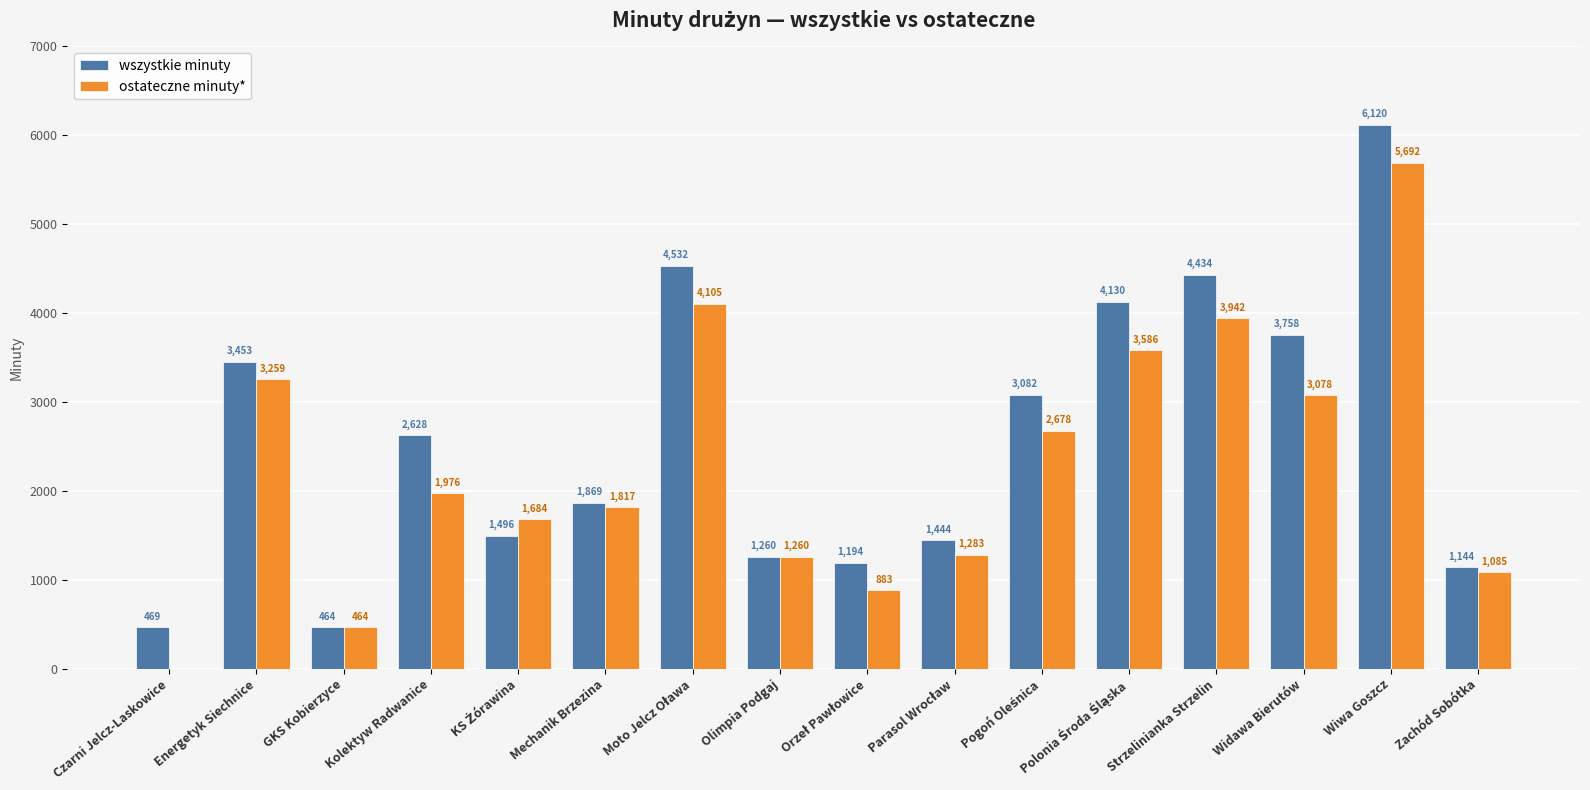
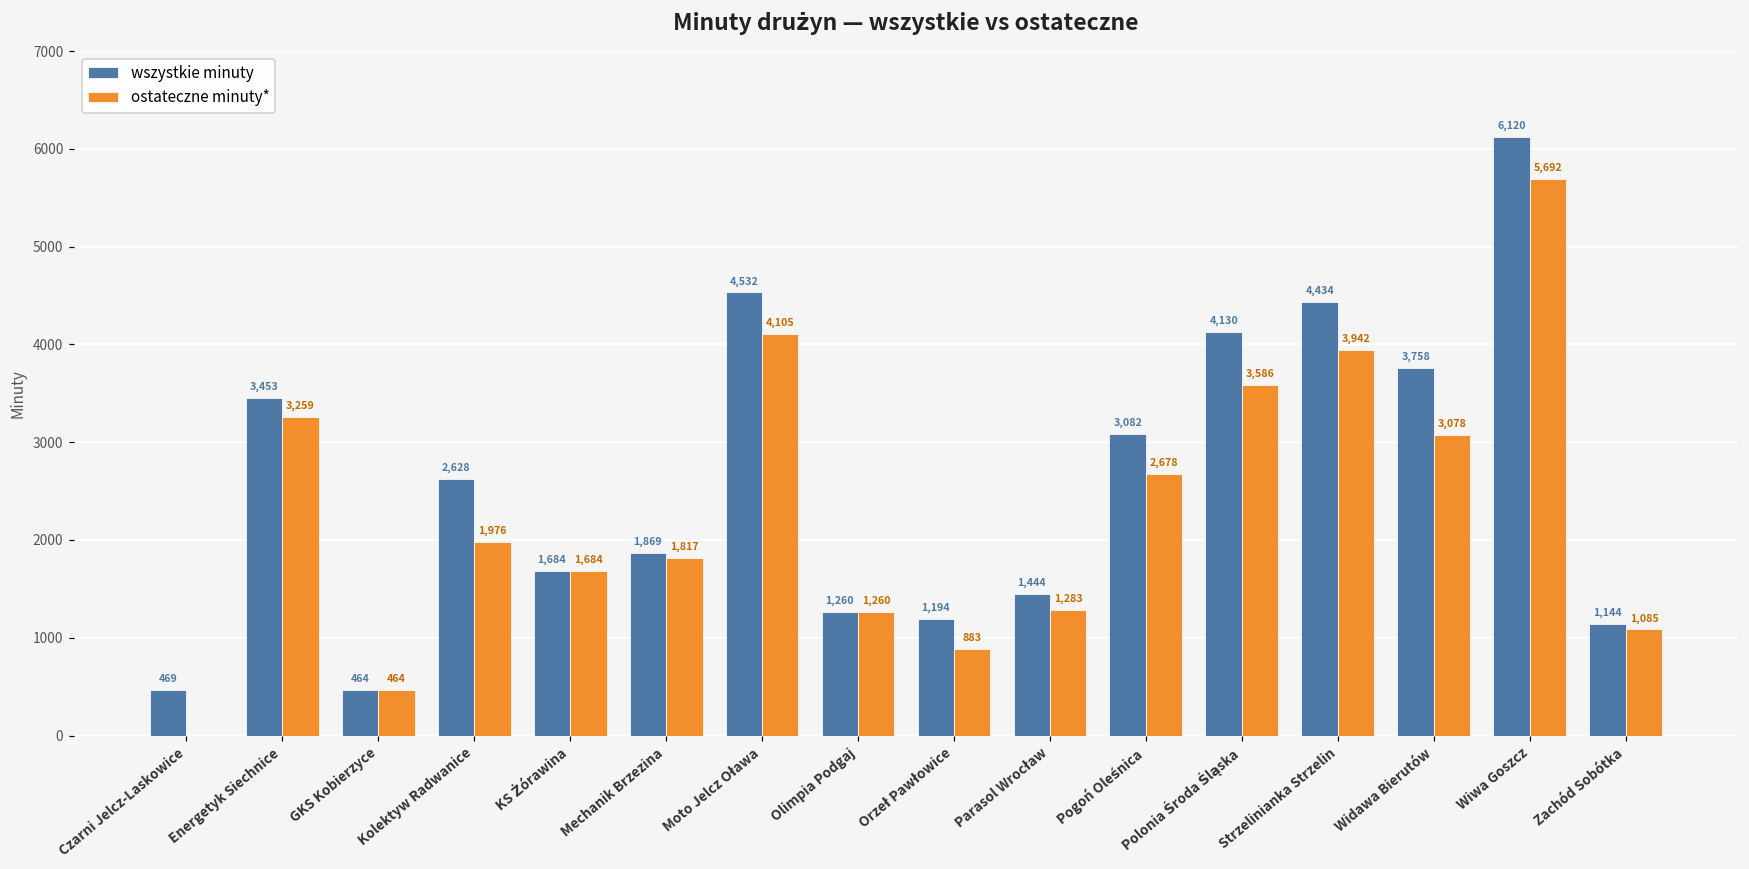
  {
    "wszystkie minuty": {
      "Czarni Jelcz-Laskowice": "469",
      "Energetyk Siechnice": "3,453",
      "GKS Kobierzyce": "464",
      "Kolektyw Radwanice": "2,628",
-     "KS Żórawina": "1,496",
+     "KS Żórawina": "1,684",
      "Mechanik Brzezina": "1,869",
      "Moto Jelcz Oława": "4,532",
      "Olimpia Podgaj": "1,260",
      "Orzeł Pawłowice": "1,194",
      "Parasol Wrocław": "1,444",
      "Pogoń Oleśnica": "3,082",
      "Polonia Środa Śląska": "4,130",
      "Strzelinianka Strzelin": "4,434",
      "Widawa Bierutów": "3,758",
      "Wiwa Goszcz": "6,120",
      "Zachód Sobótka": "1,144"
    },
    "ostateczne minuty*": {
      "Energetyk Siechnice": "3,259",
      "GKS Kobierzyce": "464",
      "Kolektyw Radwanice": "1,976",
      "KS Żórawina": "1,684",
      "Mechanik Brzezina": "1,817",
      "Moto Jelcz Oława": "4,105",
      "Olimpia Podgaj": "1,260",
      "Orzeł Pawłowice": "883",
      "Parasol Wrocław": "1,283",
      "Pogoń Oleśnica": "2,678",
      "Polonia Środa Śląska": "3,586",
      "Strzelinianka Strzelin": "3,942",
      "Widawa Bierutów": "3,078",
      "Wiwa Goszcz": "5,692",
      "Zachód Sobótka": "1,085"
    }
  }
